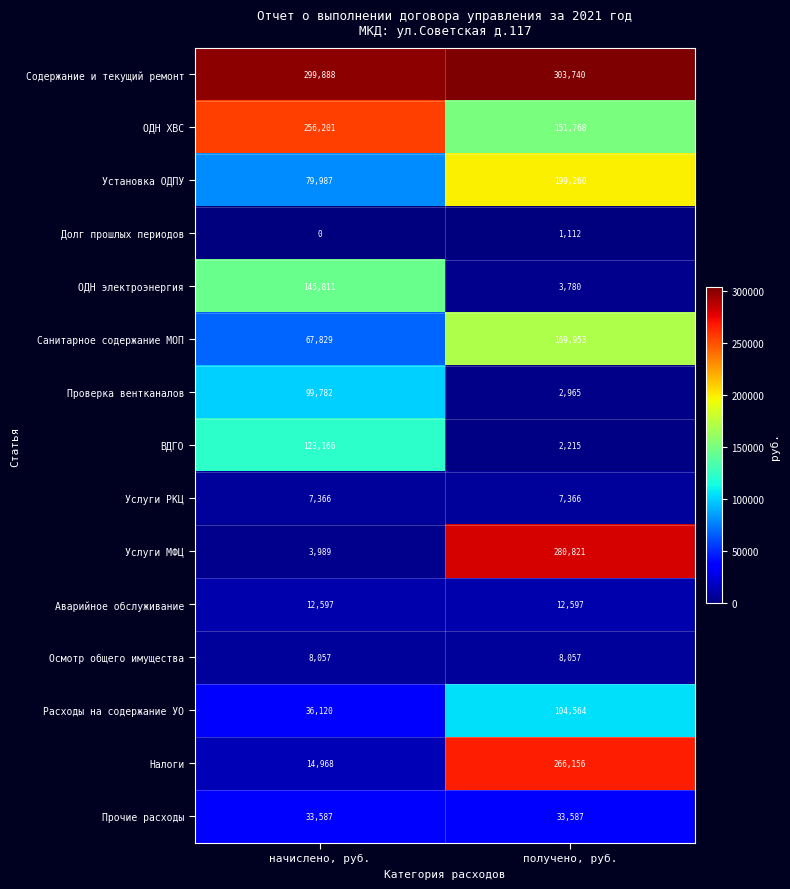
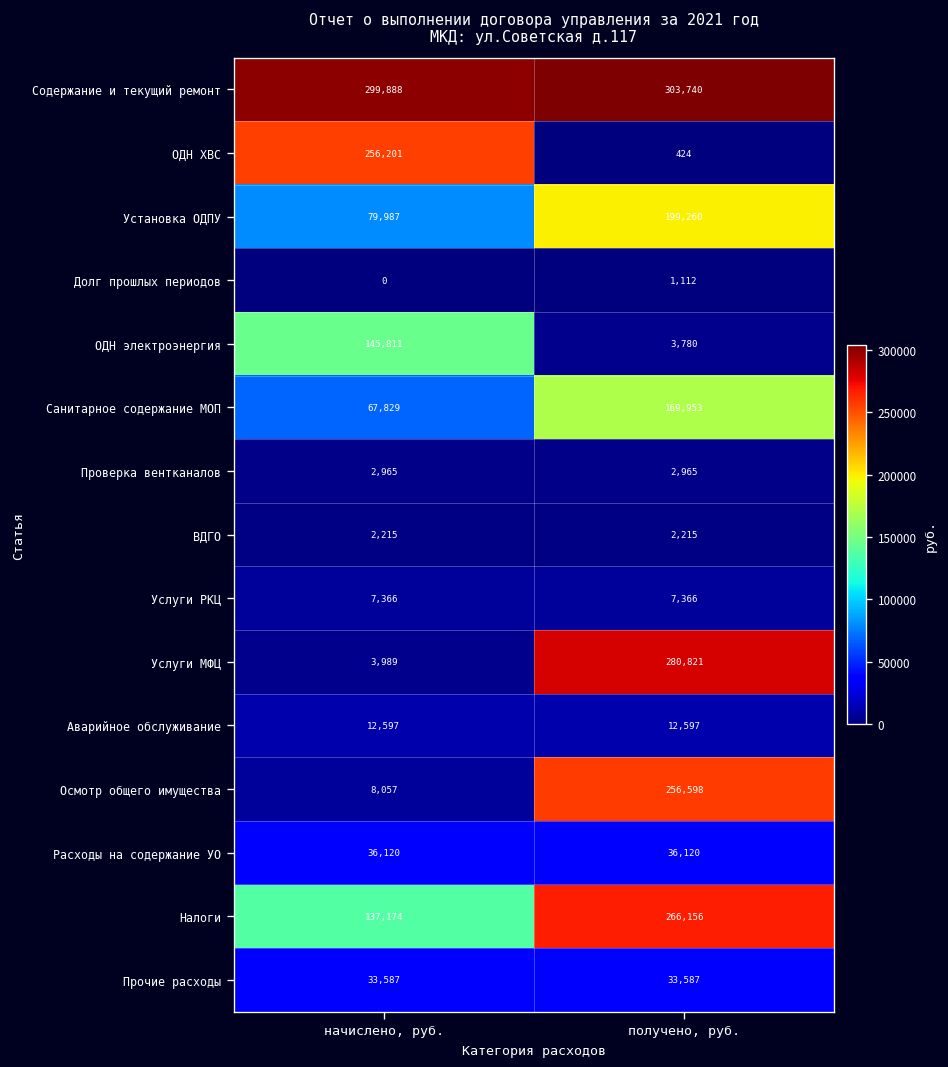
  {
    "Содержание и текущий ремонт": {
      "начислено, руб.": "299,888",
      "получено, руб.": "303,740"
    },
    "ОДН ХВС": {
      "начислено, руб.": "256,201",
-     "получено, руб.": "151,768"
+     "получено, руб.": "424"
    },
    "Установка ОДПУ": {
      "начислено, руб.": "79,987",
      "получено, руб.": "199,260"
    },
    "Долг прошлых периодов": {
      "начислено, руб.": "0",
      "получено, руб.": "1,112"
    },
    "ОДН электроэнергия": {
      "начислено, руб.": "145,811",
      "получено, руб.": "3,780"
    },
    "Санитарное содержание МОП": {
      "начислено, руб.": "67,829",
      "получено, руб.": "169,953"
    },
    "Проверка вентканалов": {
-     "начислено, руб.": "99,782",
+     "начислено, руб.": "2,965",
      "получено, руб.": "2,965"
    },
    "ВДГО": {
-     "начислено, руб.": "123,166",
+     "начислено, руб.": "2,215",
      "получено, руб.": "2,215"
    },
    "Услуги РКЦ": {
      "начислено, руб.": "7,366",
      "получено, руб.": "7,366"
    },
    "Услуги МФЦ": {
      "начислено, руб.": "3,989",
      "получено, руб.": "280,821"
    },
    "Аварийное обслуживание": {
      "начислено, руб.": "12,597",
      "получено, руб.": "12,597"
    },
    "Осмотр общего имущества": {
      "начислено, руб.": "8,057",
-     "получено, руб.": "8,057"
+     "получено, руб.": "256,598"
    },
    "Расходы на содержание УО": {
      "начислено, руб.": "36,120",
-     "получено, руб.": "104,564"
+     "получено, руб.": "36,120"
    },
    "Налоги": {
-     "начислено, руб.": "14,968",
+     "начислено, руб.": "137,174",
      "получено, руб.": "266,156"
    },
    "Прочие расходы": {
      "начислено, руб.": "33,587",
      "получено, руб.": "33,587"
    }
  }
